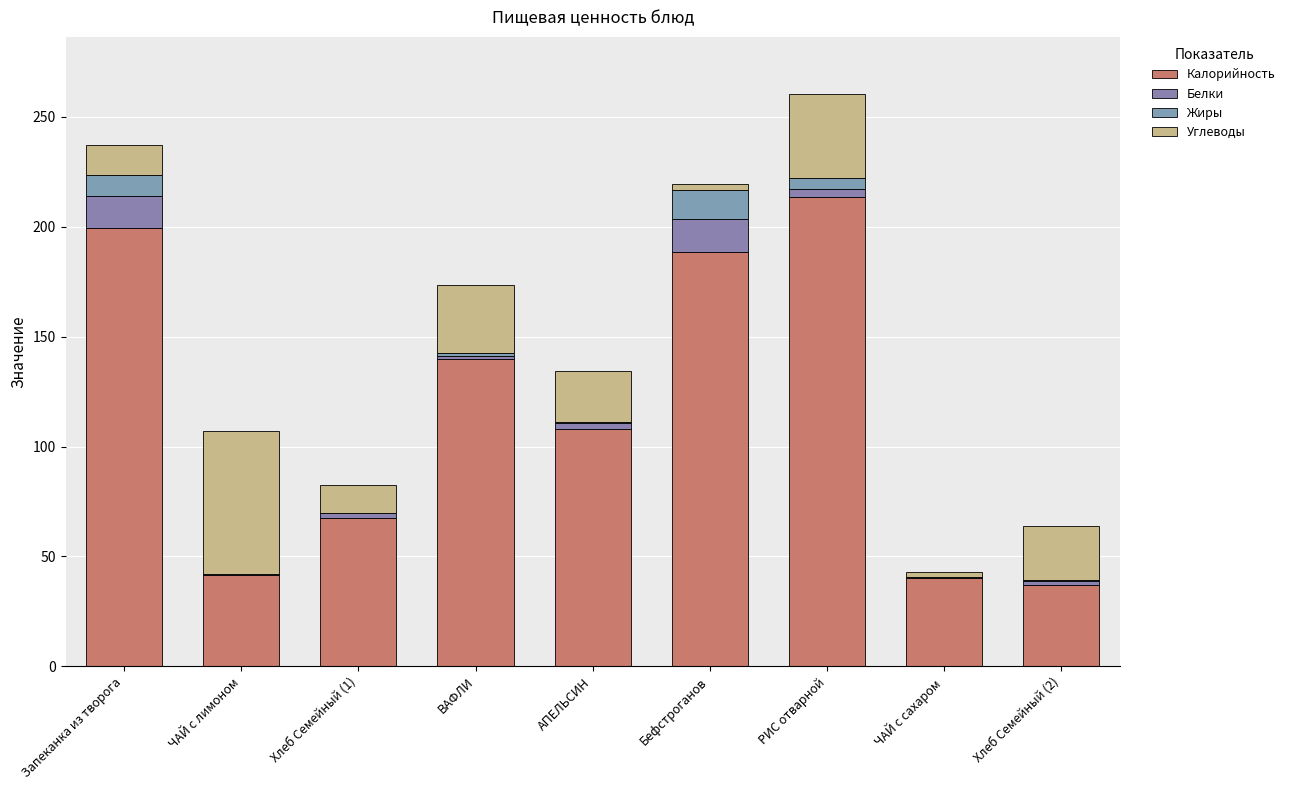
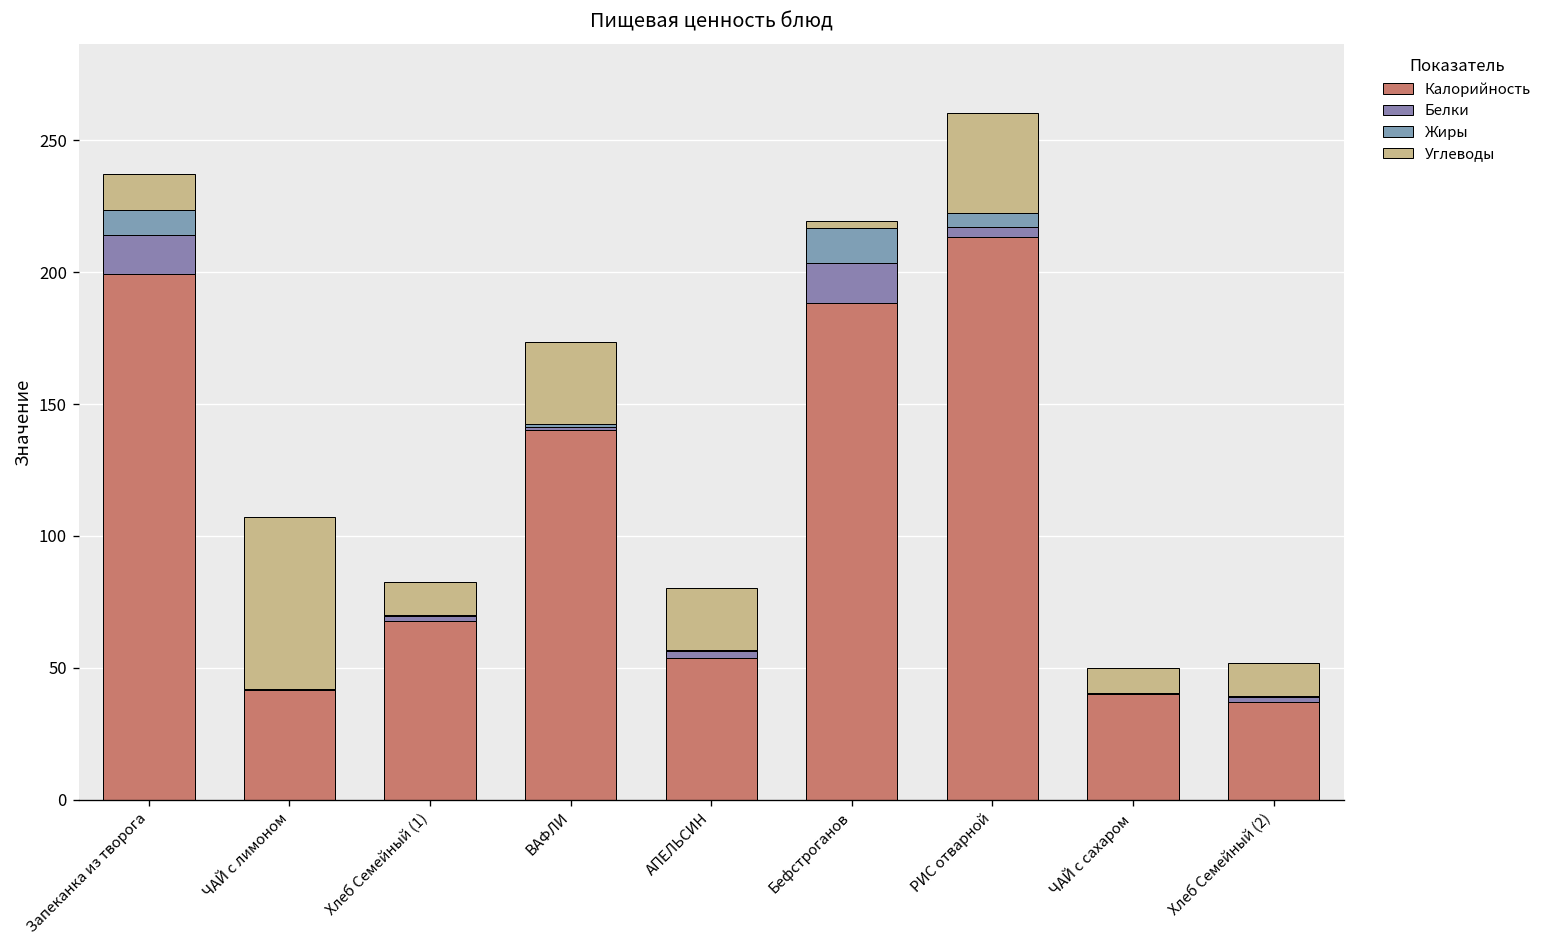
  {
    "Калорийность": {
      "Запеканка из творога": 199,
      "ЧАЙ с лимоном": 42,
      "Хлеб Семейный (1)": 68,
      "ВАФЛИ": 140,
-     "АПЕЛЬСИН": 108,
+     "АПЕЛЬСИН": 54,
      "Бефстроганов": 188,
      "РИС отварной": 214,
      "ЧАЙ с сахаром": 40,
      "Хлеб Семейный (2)": 37
    },
    "Углеводы": {
      "Запеканка из творога": 14,
      "ЧАЙ с лимоном": 65,
      "Хлеб Семейный (1)": 13,
      "ВАФЛИ": 31,
      "АПЕЛЬСИН": 23,
      "Бефстроганов": 3,
      "РИС отварной": 38,
-     "ЧАЙ с сахаром": 3,
-     "Хлеб Семейный (2)": 25
+     "ЧАЙ с сахаром": 9,
+     "Хлеб Семейный (2)": 13
    }
  }
